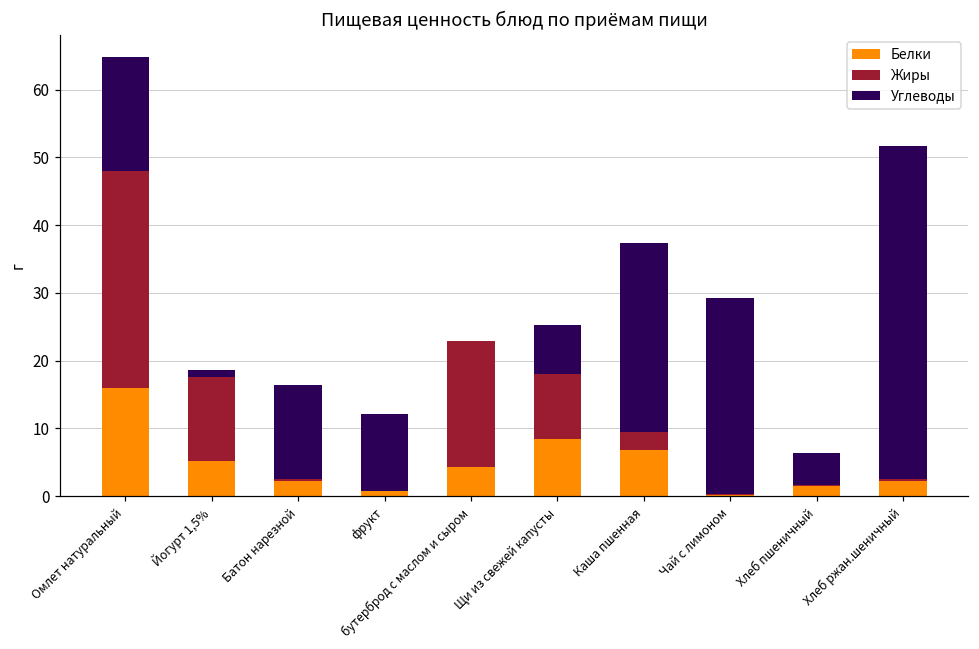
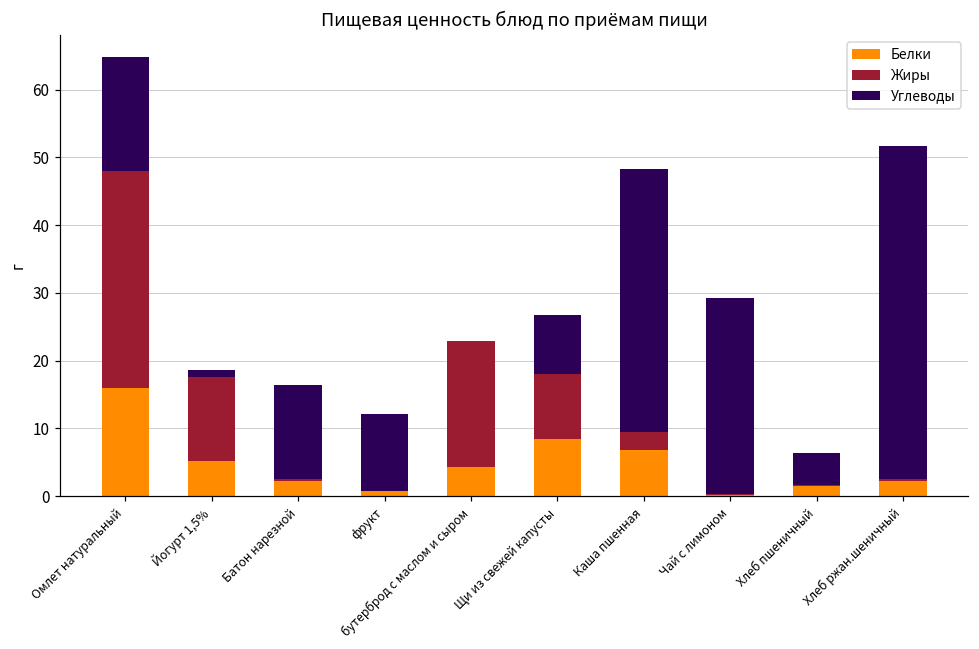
  {
    "Белки": {
      "Омлет натуральный": 16,
      "Йогурт 1,5%": 5,
      "Батон нарезной": 2,
      "фрукт": 1,
      "бутерброд с маслом и сыром": 4,
      "Щи из свежей капусты": 8,
      "Каша пшенная": 7,
      "Хлеб пшеничный": 2,
      "Хлеб ржан.шеничный": 2
    },
    "Жиры": {
      "Омлет натуральный": 32,
      "Йогурт 1,5%": 12,
      "фрукт": 0,
      "бутерброд с маслом и сыром": 18,
      "Щи из свежей капусты": 10,
      "Каша пшенная": 3
    },
    "Углеводы": {
      "Омлет натуральный": 17,
      "Йогурт 1,5%": 1,
      "Батон нарезной": 14,
      "фрукт": 11,
-     "Щи из свежей капусты": 7,
-     "Каша пшенная": 28,
+     "Щи из свежей капусты": 9,
+     "Каша пшенная": 39,
      "Чай с лимоном": 29,
      "Хлеб пшеничный": 5,
      "Хлеб ржан.шеничный": 49
    }
  }
